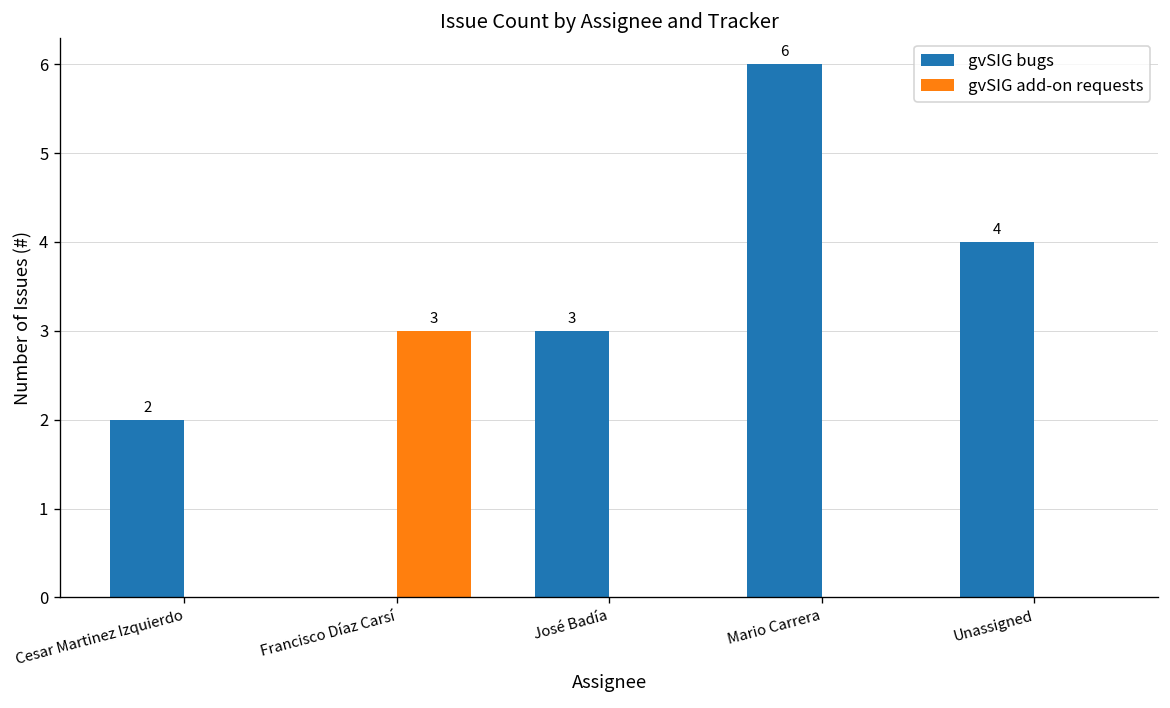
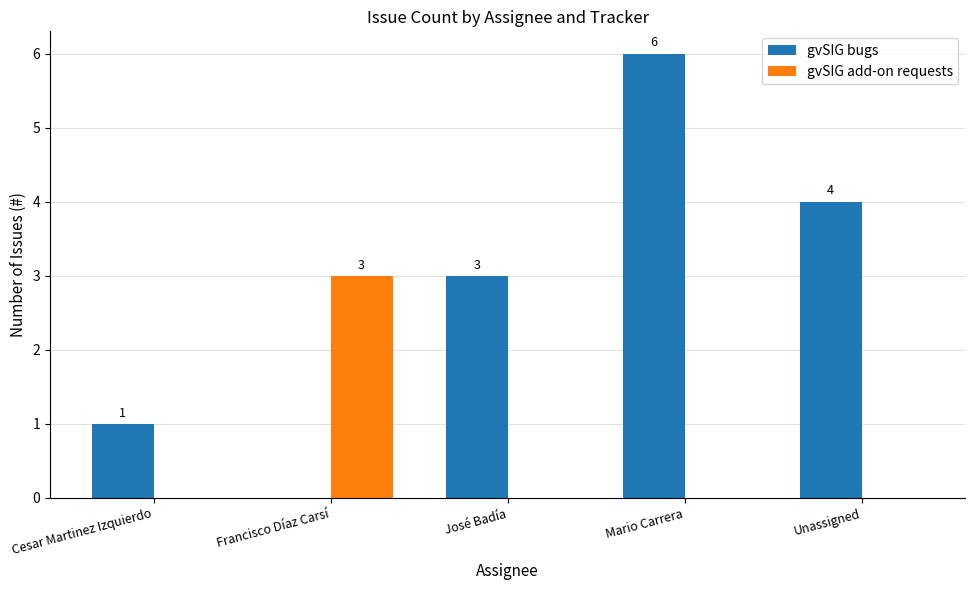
  {
    "gvSIG bugs": {
-     "Cesar Martinez Izquierdo": 2,
+     "Cesar Martinez Izquierdo": 1,
      "José Badía": 3,
      "Mario Carrera": 6,
      "Unassigned": 4
    },
    "gvSIG add-on requests": {
      "Francisco Díaz Carsí": 3
    }
  }
